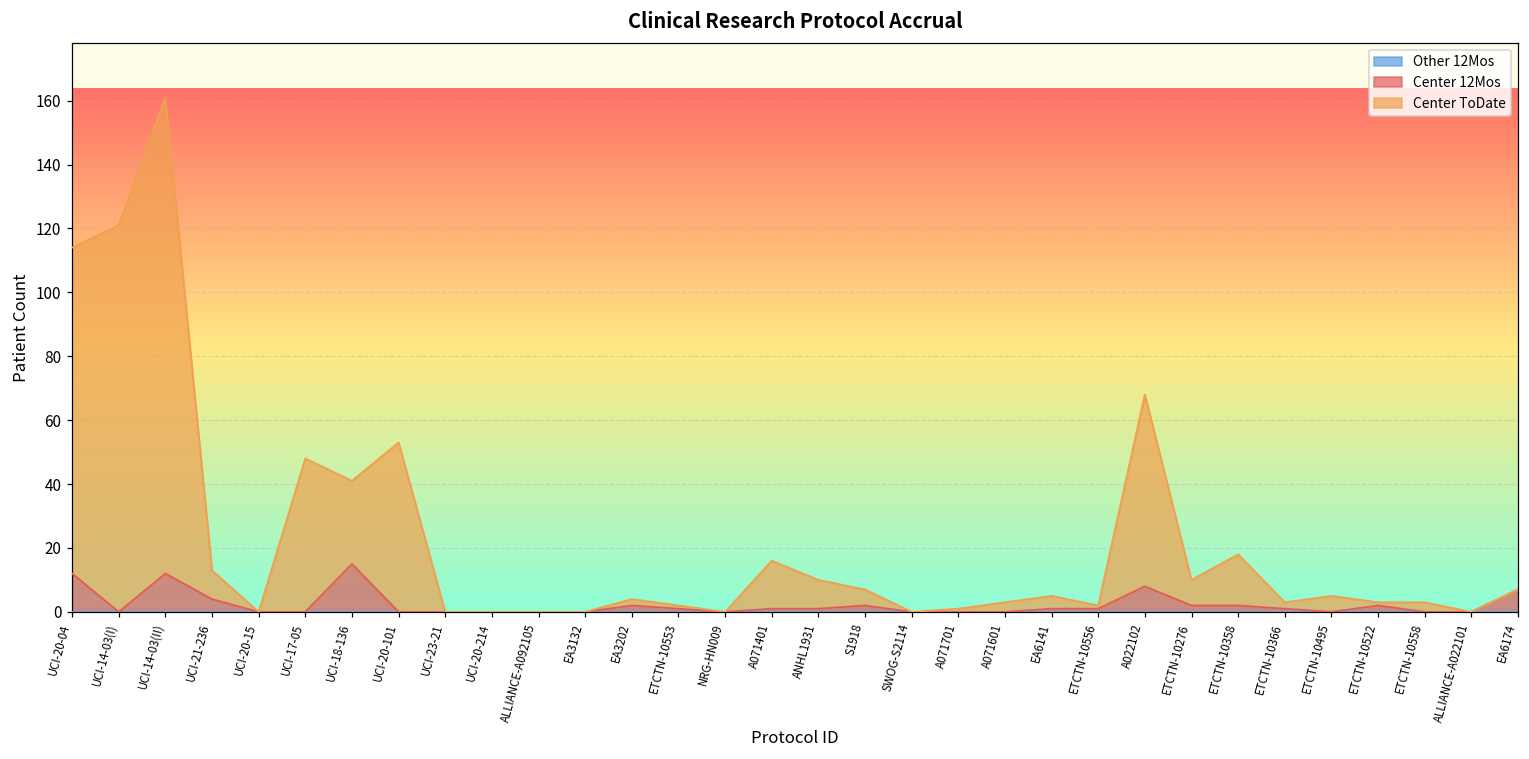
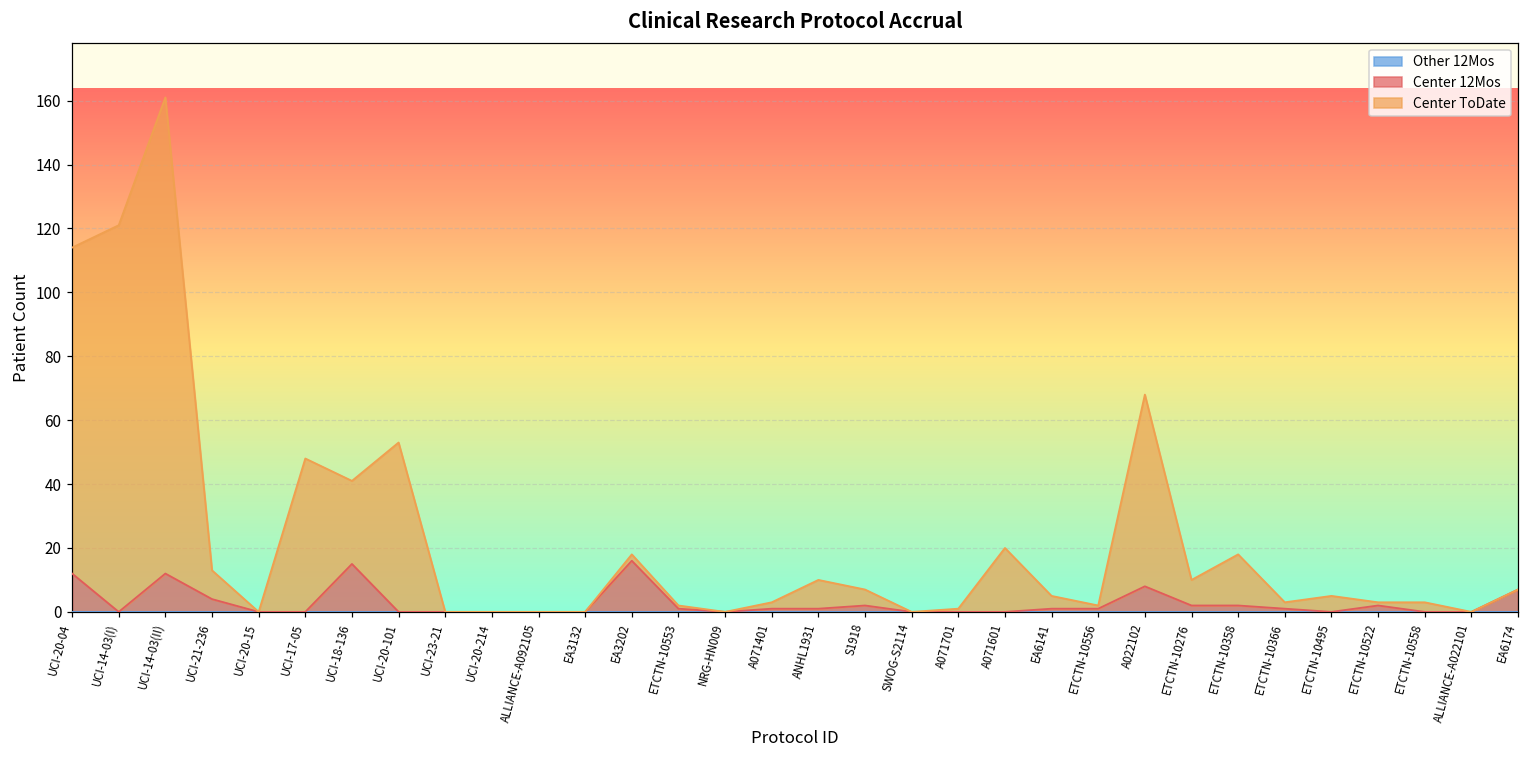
  {
    "Other 12Mos": {
      "UCI-20-04": 0,
      "UCI-14-03(II)": 0,
      "UCI-21-236": 0,
      "UCI-18-136": 0,
      "EA3202": 0,
      "ETCTN-10553": 0,
      "A071401": 0,
      "ANHL1931": 0,
      "S1918": 0,
      "EA6141": 0,
      "ETCTN-10556": 0,
      "A022102": 0,
      "ETCTN-10276": 0,
      "ETCTN-10358": 0,
      "ETCTN-10366": 0,
      "ETCTN-10522": 0,
      "EA6174": 0
    },
    "Center 12Mos": {
      "UCI-20-04": 12,
      "UCI-14-03(II)": 12,
      "UCI-21-236": 4,
      "UCI-18-136": 15,
-     "EA3202": 2,
+     "EA3202": 16,
      "ETCTN-10553": 1,
      "A071401": 1,
      "ANHL1931": 1,
      "S1918": 2,
      "EA6141": 1,
      "ETCTN-10556": 1,
      "A022102": 8,
      "ETCTN-10276": 2,
      "ETCTN-10358": 2,
      "ETCTN-10366": 1,
      "ETCTN-10522": 2
    },
    "Center ToDate": {
      "UCI-20-04": 102,
      "UCI-14-03(I)": 121,
      "UCI-14-03(II)": 149,
      "UCI-21-236": 9,
      "UCI-17-05": 48,
      "UCI-18-136": 26,
      "UCI-20-101": 53,
      "EA3202": 2,
      "ETCTN-10553": 1,
-     "A071401": 15,
+     "A071401": 2,
      "ANHL1931": 9,
      "S1918": 5,
      "A071701": 1,
-     "A071601": 3,
+     "A071601": 20,
      "EA6141": 4,
      "ETCTN-10556": 1,
      "A022102": 60,
      "ETCTN-10276": 8,
      "ETCTN-10358": 16,
      "ETCTN-10366": 2,
      "ETCTN-10495": 5,
      "ETCTN-10522": 1,
      "ETCTN-10558": 3
    }
  }
